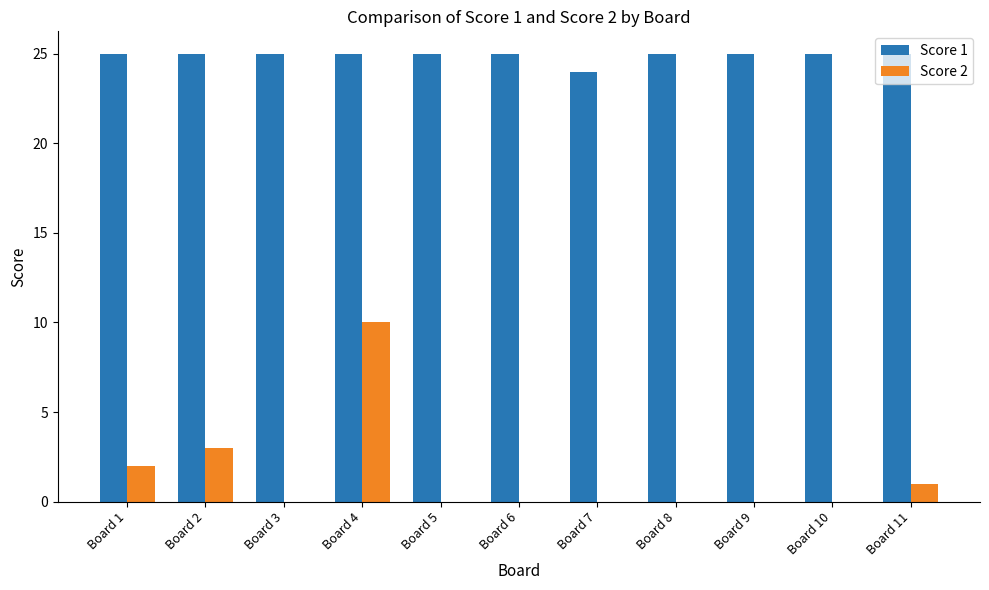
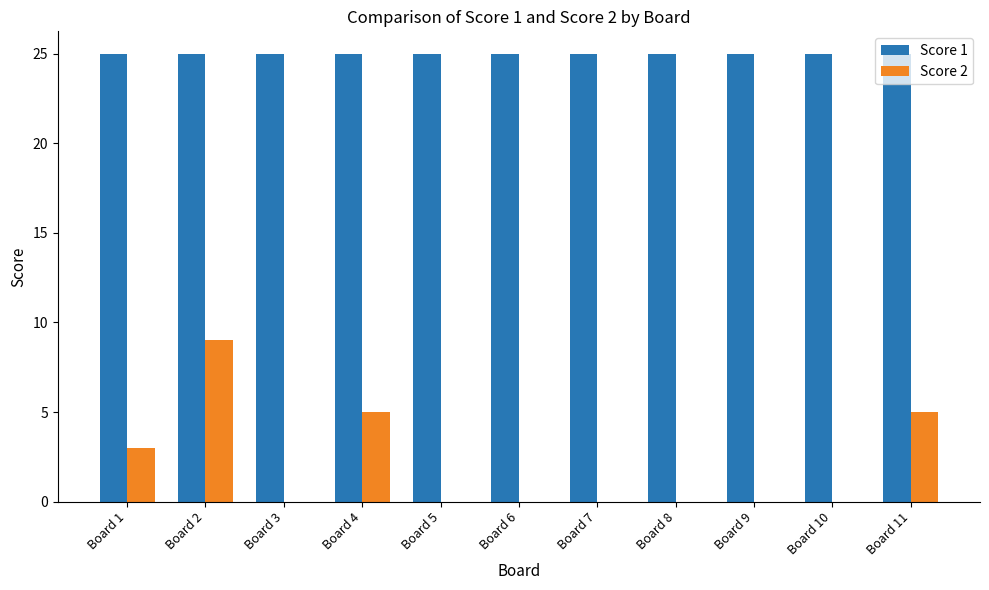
  {
    "Score 1": {
      "Board 1": 25,
      "Board 2": 25,
      "Board 3": 25,
      "Board 4": 25,
      "Board 5": 25,
      "Board 6": 25,
-     "Board 7": 24,
+     "Board 7": 25,
      "Board 8": 25,
      "Board 9": 25,
      "Board 10": 25
    },
    "Score 2": {
-     "Board 1": 2,
-     "Board 2": 3,
+     "Board 1": 3,
+     "Board 2": 9,
      "Board 3": 0,
-     "Board 4": 10,
+     "Board 4": 5,
      "Board 5": 0,
      "Board 6": 0,
      "Board 7": 0,
      "Board 8": 0,
      "Board 9": 0,
      "Board 10": 0,
-     "Board 11": 1
+     "Board 11": 5
    }
  }
